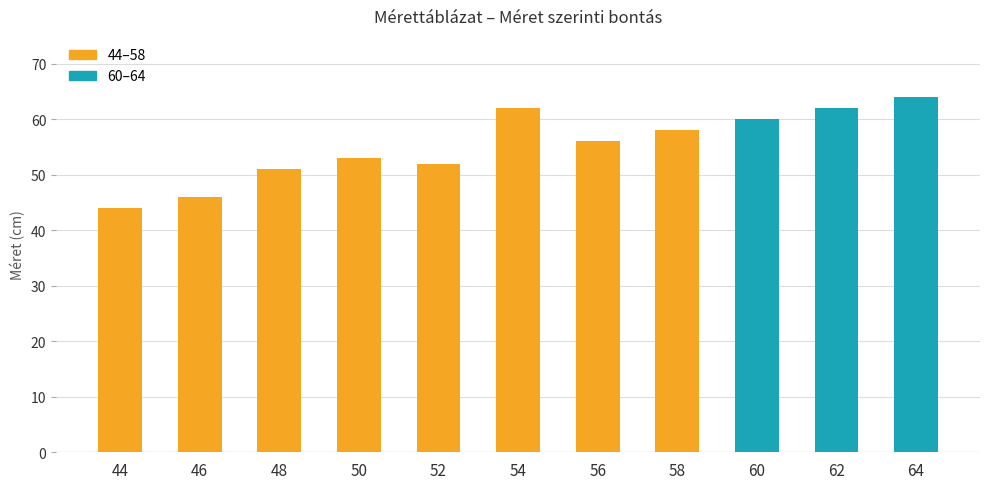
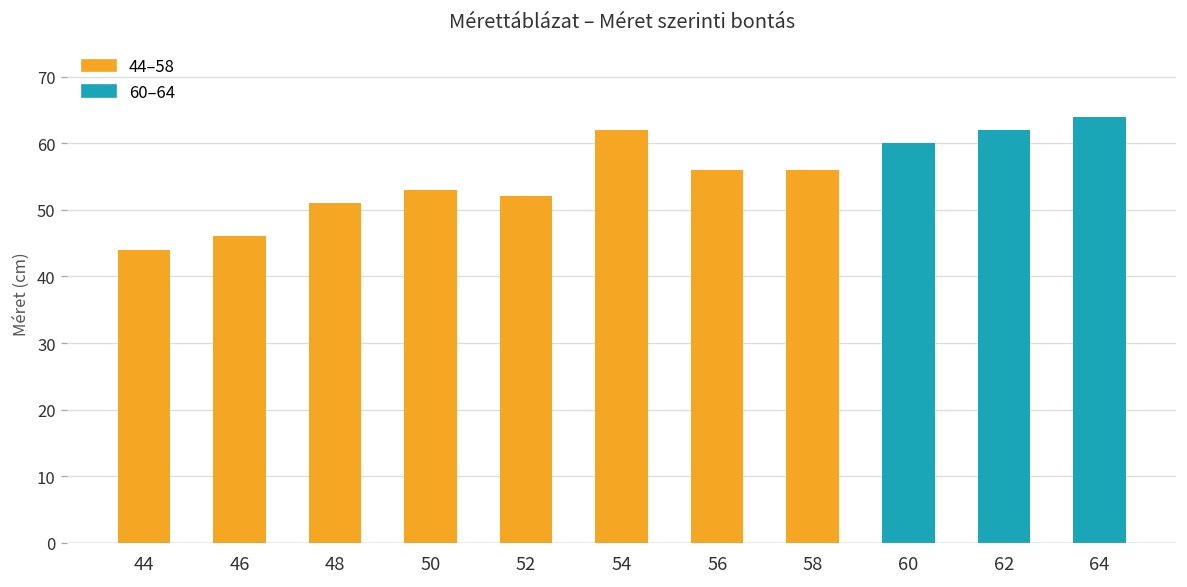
  {
    "44": 44,
    "46": 46,
    "48": 51,
    "50": 53,
    "52": 52,
    "54": 62,
    "56": 56,
-   "58": 58,
+   "58": 56,
    "60": 60,
    "62": 62,
    "64": 64
  }
